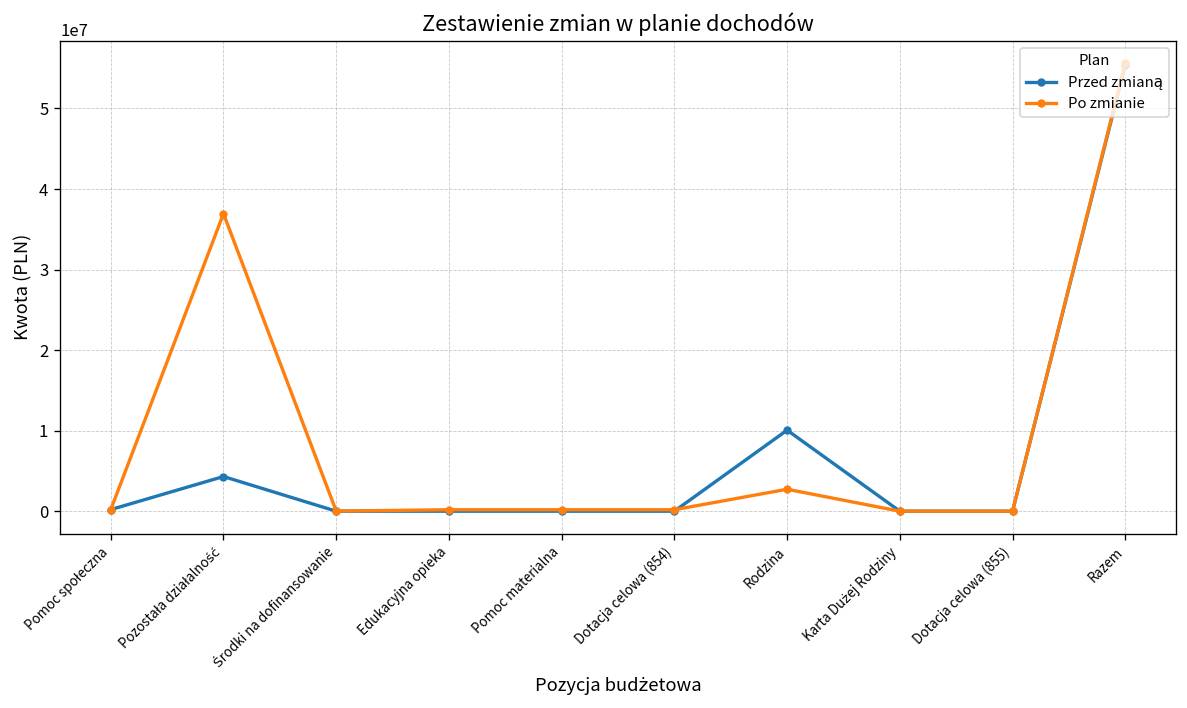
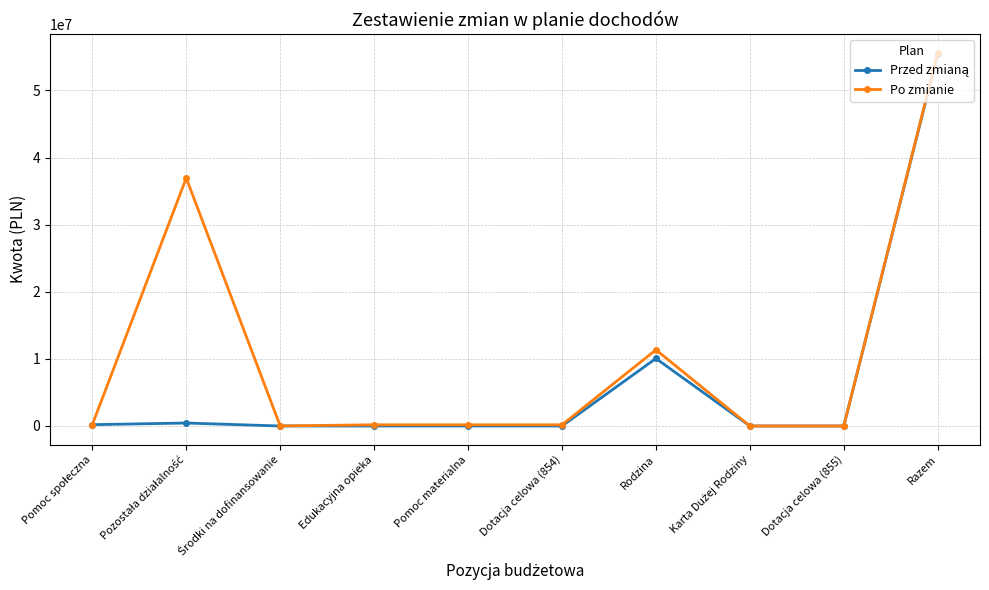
  {
    "Przed zmianą": {
-     "Pozostała działalność": 4000000,
+     "Pozostała działalność": 0,
      "Rodzina": 10000000
    },
    "Po zmianie": {
      "Pozostała działalność": 37000000,
-     "Rodzina": 3000000
+     "Rodzina": 11000000
    }
  }
